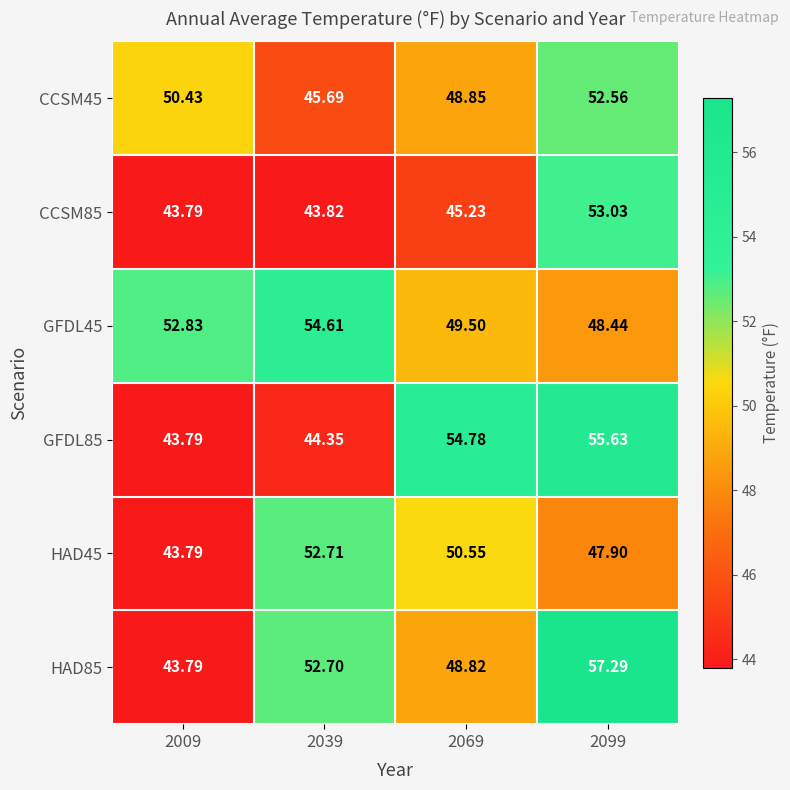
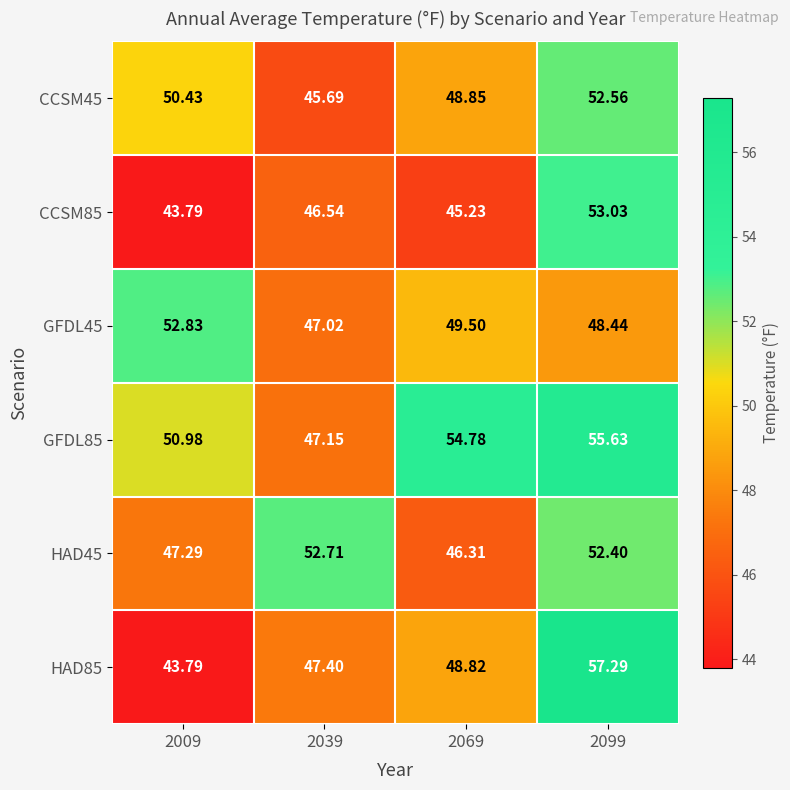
  {
    "CCSM45": {
      "2009": 50.43,
      "2039": 45.69,
      "2069": 48.85,
      "2099": 52.56
    },
    "CCSM85": {
      "2009": 43.79,
-     "2039": 43.82,
+     "2039": 46.54,
      "2069": 45.23,
      "2099": 53.03
    },
    "GFDL45": {
      "2009": 52.83,
-     "2039": 54.61,
+     "2039": 47.02,
      "2069": 49.50,
      "2099": 48.44
    },
    "GFDL85": {
-     "2009": 43.79,
-     "2039": 44.35,
+     "2009": 50.98,
+     "2039": 47.15,
      "2069": 54.78,
      "2099": 55.63
    },
    "HAD45": {
-     "2009": 43.79,
+     "2009": 47.29,
      "2039": 52.71,
-     "2069": 50.55,
-     "2099": 47.90
+     "2069": 46.31,
+     "2099": 52.40
    },
    "HAD85": {
      "2009": 43.79,
-     "2039": 52.70,
+     "2039": 47.40,
      "2069": 48.82,
      "2099": 57.29
    }
  }
